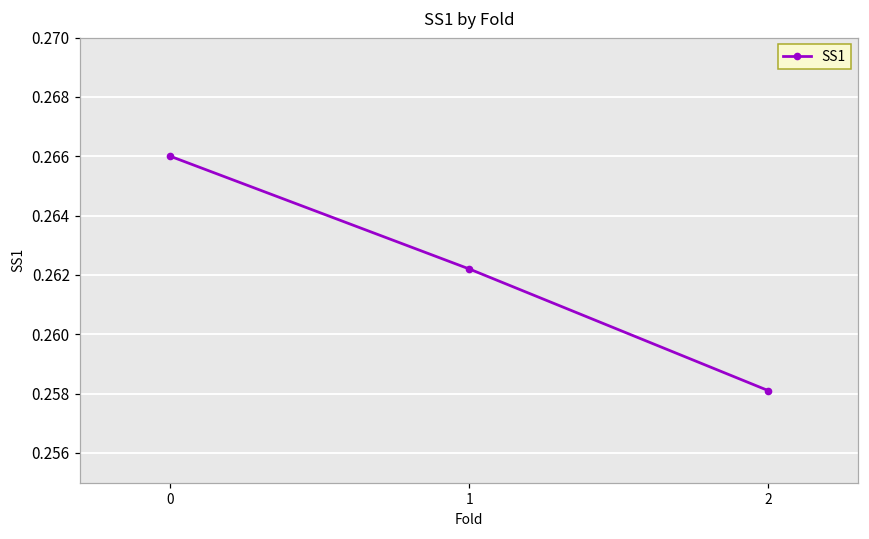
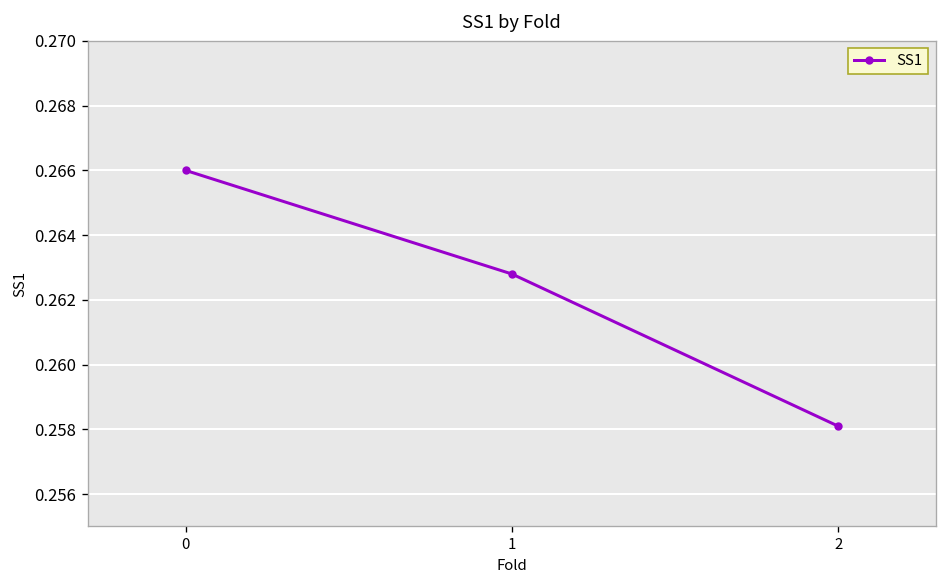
  {
    "0": 0.2660,
-   "1": 0.2622,
+   "1": 0.2628,
    "2": 0.2581
  }
